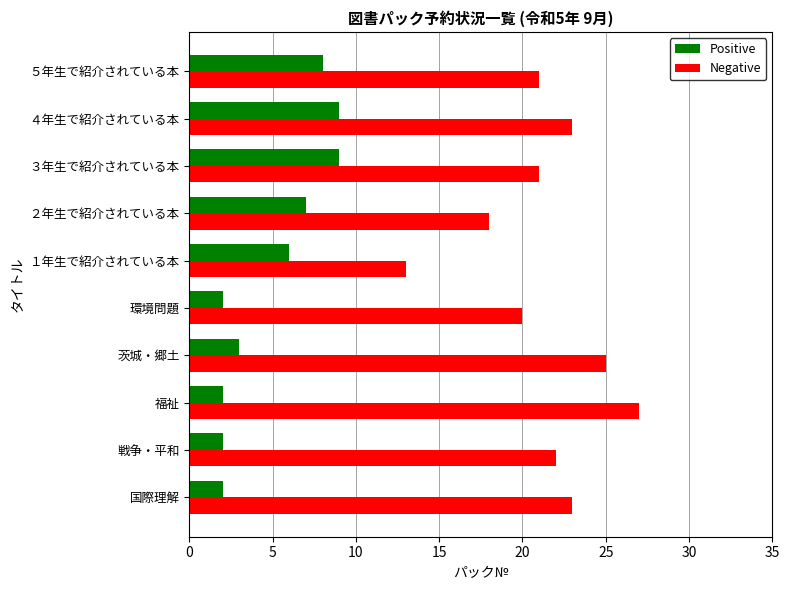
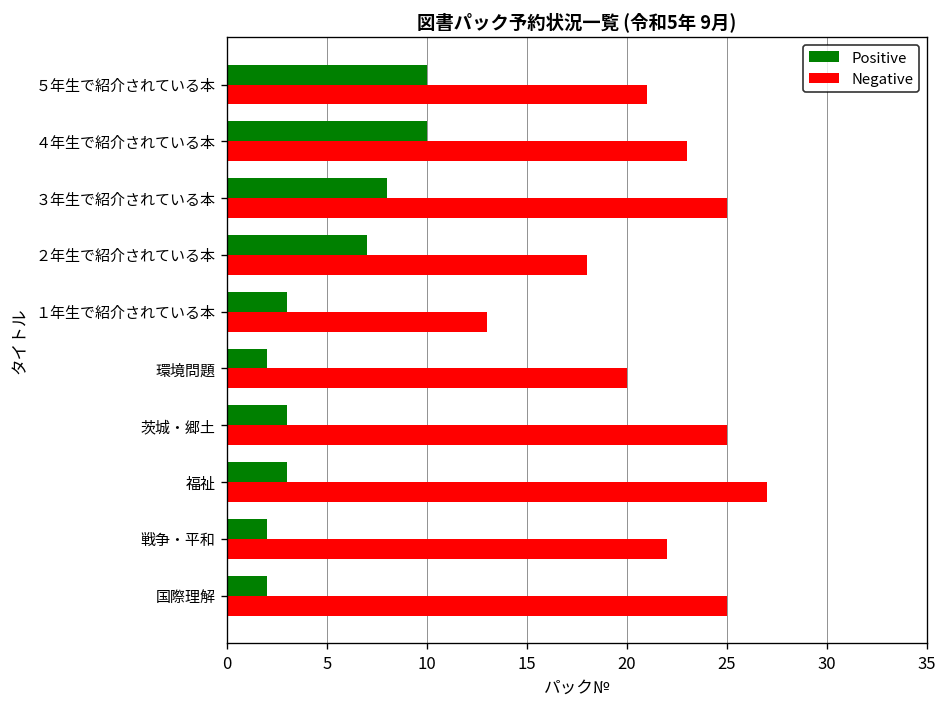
  {
    "Positive": {
-     "５年生で紹介されている本": 8,
-     "４年生で紹介されている本": 9,
-     "３年生で紹介されている本": 9,
+     "５年生で紹介されている本": 10,
+     "４年生で紹介されている本": 10,
+     "３年生で紹介されている本": 8,
      "２年生で紹介されている本": 7,
-     "１年生で紹介されている本": 6,
+     "１年生で紹介されている本": 3,
      "環境問題": 2,
      "茨城・郷土": 3,
-     "福祉": 2,
+     "福祉": 3,
      "戦争・平和": 2,
      "国際理解": 2
    },
    "Negative": {
      "５年生で紹介されている本": 21,
      "４年生で紹介されている本": 23,
-     "３年生で紹介されている本": 21,
+     "３年生で紹介されている本": 25,
      "２年生で紹介されている本": 18,
      "１年生で紹介されている本": 13,
      "環境問題": 20,
      "茨城・郷土": 25,
      "福祉": 27,
      "戦争・平和": 22,
-     "国際理解": 23
+     "国際理解": 25
    }
  }
